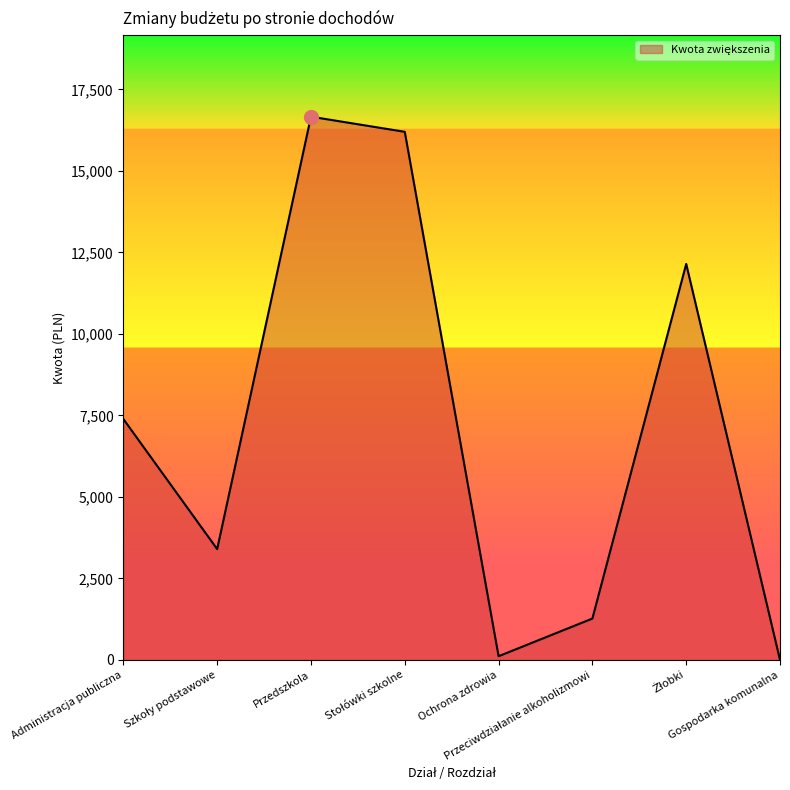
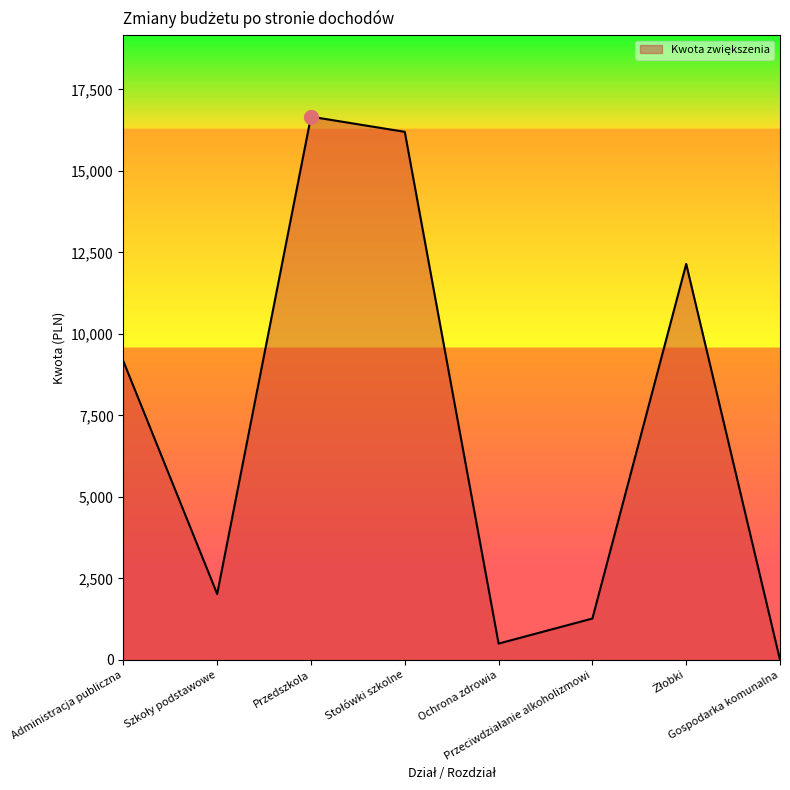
  {
    "Kwota zwiększenia": {
-     "Administracja publiczna": "7,400",
-     "Szkoły podstawowe": "3,400",
+     "Administracja publiczna": "9,200",
+     "Szkoły podstawowe": "2,000",
      "Stołówki szkolne": "16,200",
-     "Ochrona zdrowia": "100",
+     "Ochrona zdrowia": "500",
      "Przeciwdziałanie alkoholizmowi": "1,300",
      "Żłobki": "12,100",
      "Gospodarka komunalna": "0"
    }
  }
